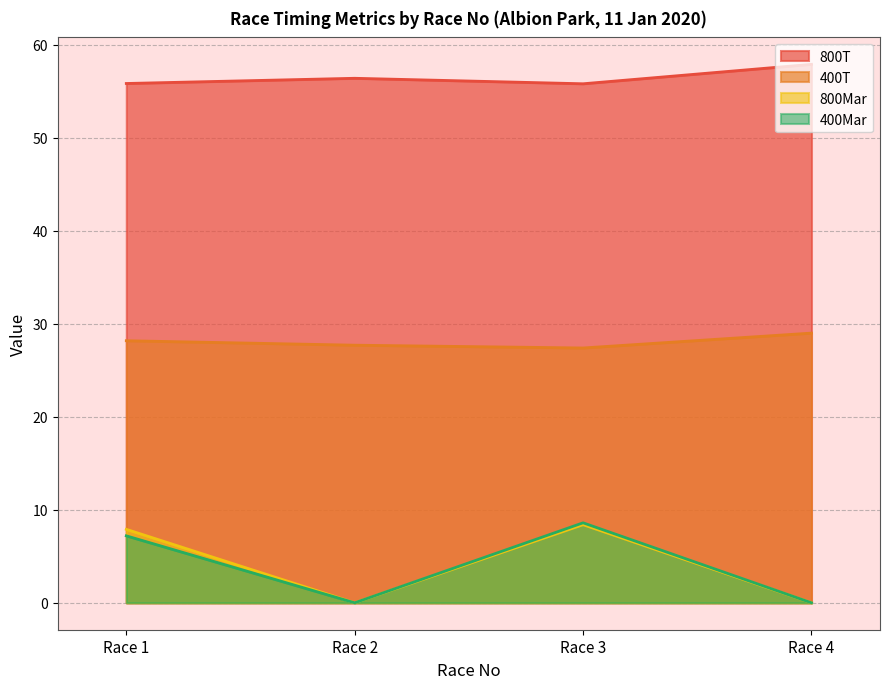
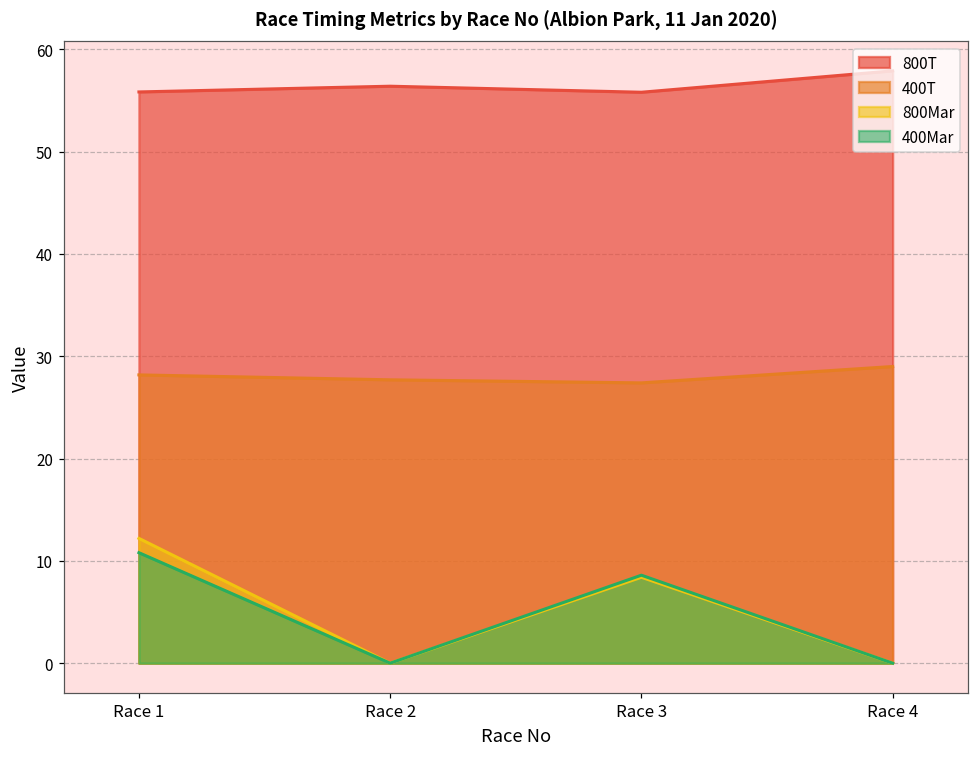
  {
    "800Mar": {
-     "Race 1": 8
+     "Race 1": 12
    },
    "400Mar": {
-     "Race 1": 7
+     "Race 1": 11
    }
  }
